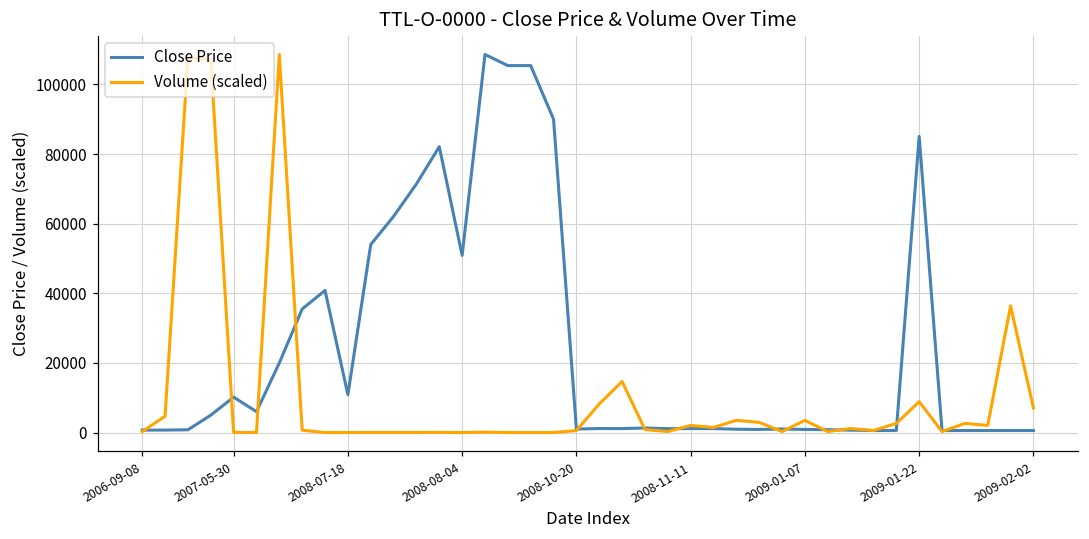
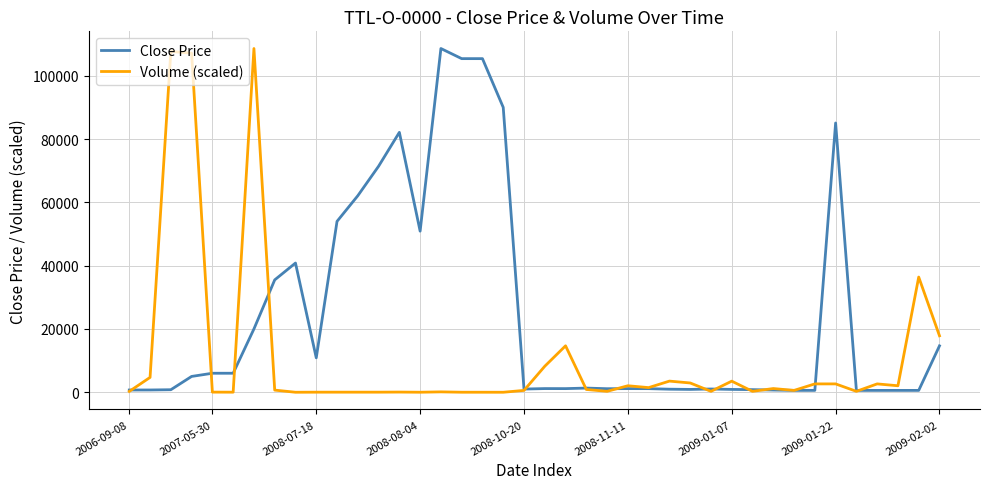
  {
    "Close Price": {
-     "2007-05-30": 10000,
+     "2007-05-30": 6000,
      "2008-07-18": 11000,
      "2008-08-04": 51000,
      "2008-11-11": 1000,
      "2009-01-07": 1000,
      "2009-01-22": 85000,
-     "2009-02-02": 1000
+     "2009-02-02": 15000
    },
    "Volume (scaled)": {
      "2007-05-30": 0,
      "2008-07-18": 0,
      "2008-08-04": 0,
      "2008-11-11": 2000,
      "2009-01-07": 4000,
-     "2009-01-22": 9000,
-     "2009-02-02": 7000
+     "2009-01-22": 3000,
+     "2009-02-02": 18000
    }
  }
